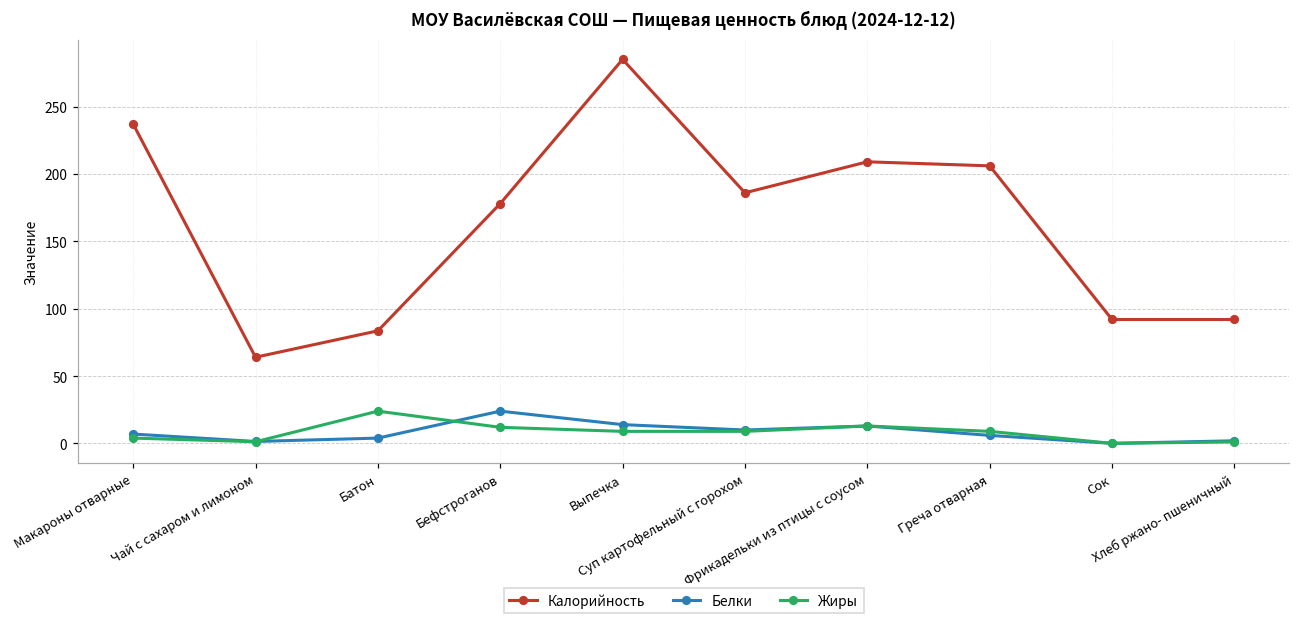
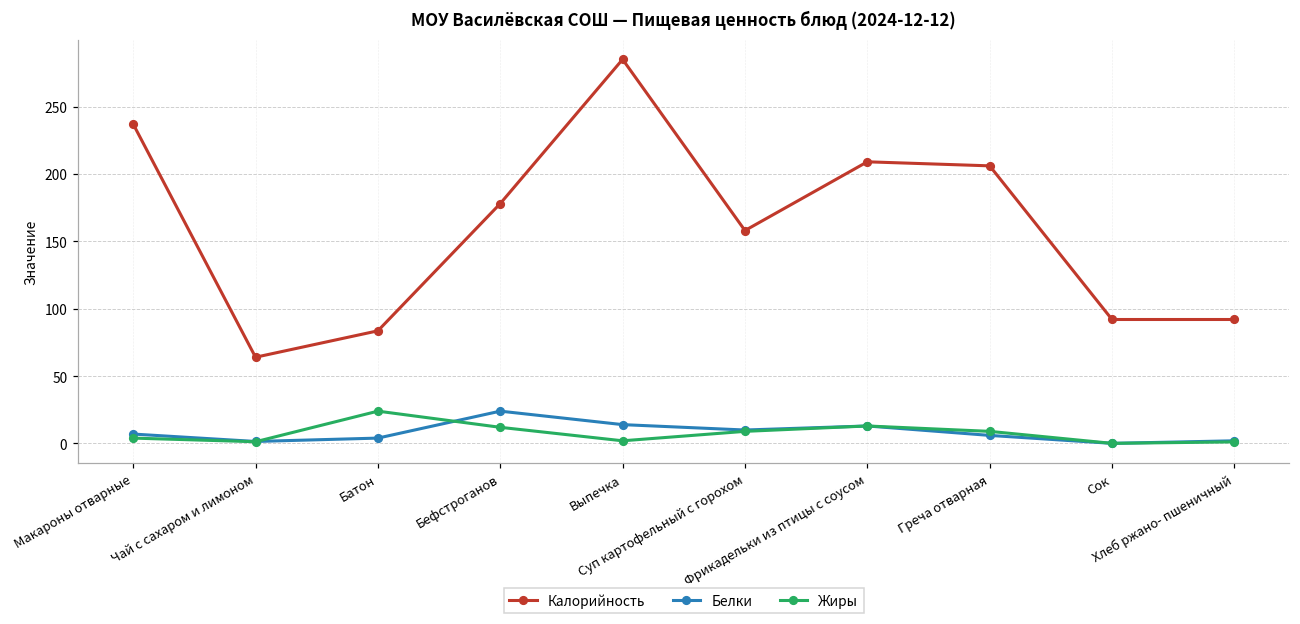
  {
    "Калорийность": {
      "Макароны отварные": 237,
      "Чай с сахаром и лимоном": 64,
      "Батон": 84,
      "Бефстроганов": 178,
      "Выпечка": 285,
-     "Суп картофельный с горохом": 186,
+     "Суп картофельный с горохом": 158,
      "Фрикадельки из птицы с соусом": 209,
      "Греча отварная": 206,
      "Сок": 92,
      "Хлеб ржано- пшеничный": 92
    },
    "Белки": {
      "Макароны отварные": 7,
      "Батон": 4,
      "Бефстроганов": 24,
      "Выпечка": 14,
      "Греча отварная": 6
    },
    "Жиры": {
      "Макароны отварные": 4,
      "Батон": 24,
      "Бефстроганов": 12,
-     "Выпечка": 9,
+     "Выпечка": 2,
      "Греча отварная": 9
    }
  }
